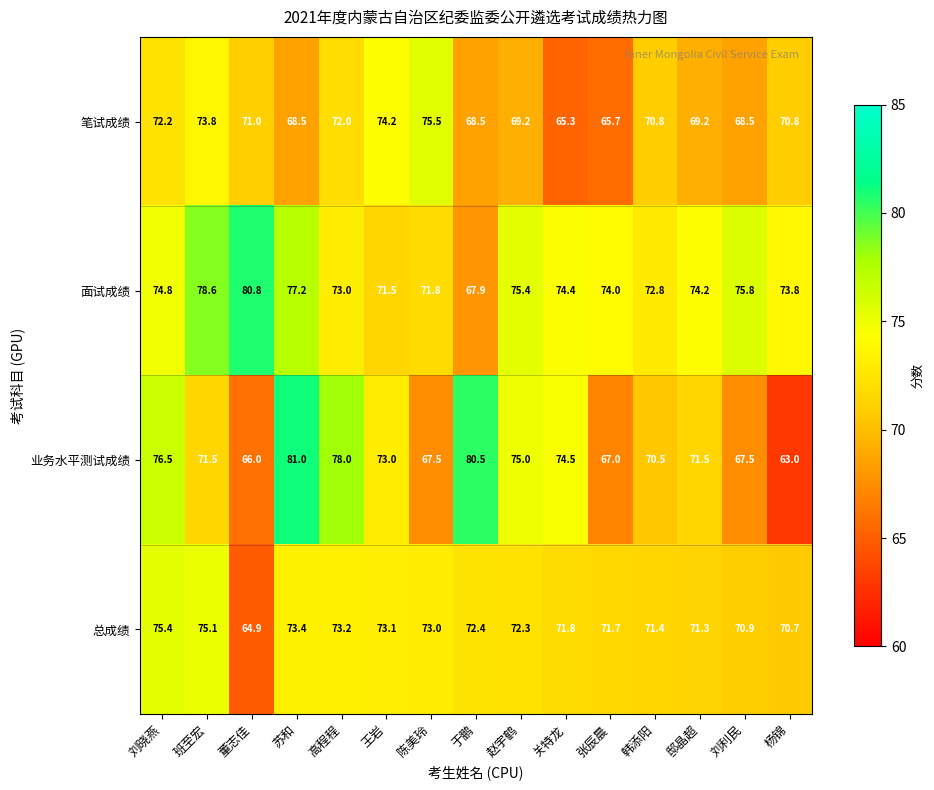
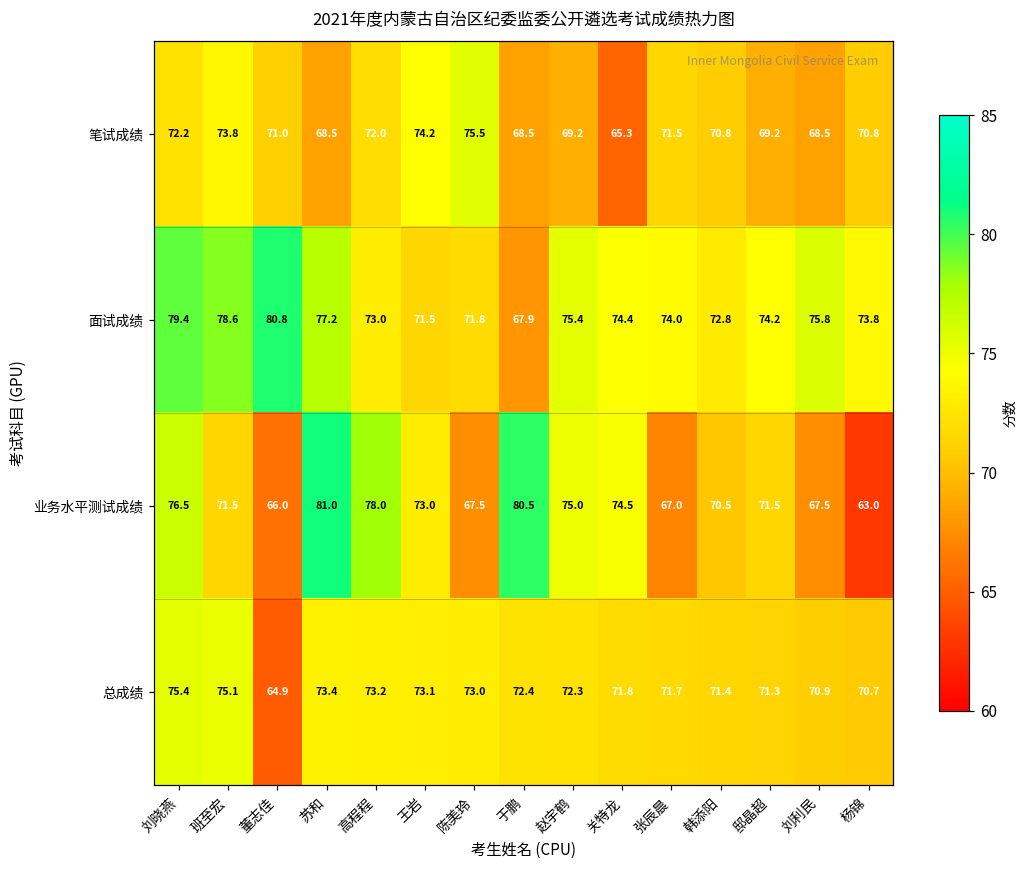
  {
    "笔试成绩": {
      "刘晓燕": 72.2,
      "班至宏": 73.8,
      "董志佳": 71.0,
      "苏和": 68.5,
      "高程程": 72.0,
      "王岩": 74.2,
      "陈美玲": 75.5,
      "于鹏": 68.5,
      "赵宇鹤": 69.2,
      "关特龙": 65.3,
-     "张辰晨": 65.7,
+     "张辰晨": 71.5,
      "韩添阳": 70.8,
      "刘利民": 68.5,
      "杨锦": 70.8
    },
    "面试成绩": {
-     "刘晓燕": 74.8,
+     "刘晓燕": 79.4,
      "班至宏": 78.6,
      "董志佳": 80.8,
      "苏和": 77.2,
      "高程程": 73.0,
      "王岩": 71.5,
      "陈美玲": 71.8,
      "于鹏": 67.9,
      "赵宇鹤": 75.4,
      "关特龙": 74.4,
      "张辰晨": 74.0,
      "韩添阳": 72.8,
      "邸晶超": 74.2,
      "刘利民": 75.8,
      "杨锦": 73.8
    },
    "业务水平测试成绩": {
      "刘晓燕": 76.5,
      "班至宏": 71.5,
      "董志佳": 66.0,
      "苏和": 81.0,
      "高程程": 78.0,
      "王岩": 73.0,
      "陈美玲": 67.5,
      "于鹏": 80.5,
      "赵宇鹤": 75.0,
      "关特龙": 74.5,
      "张辰晨": 67.0,
      "韩添阳": 70.5,
      "邸晶超": 71.5,
      "刘利民": 67.5,
      "杨锦": 63.0
    },
    "总成绩": {
      "刘晓燕": 75.4,
      "班至宏": 75.1,
      "董志佳": 64.9,
      "苏和": 73.4,
      "高程程": 73.2,
      "王岩": 73.1,
      "陈美玲": 73.0,
      "于鹏": 72.4,
      "赵宇鹤": 72.3,
      "关特龙": 71.8,
      "张辰晨": 71.7,
      "韩添阳": 71.4,
      "邸晶超": 71.3,
      "刘利民": 70.9,
      "杨锦": 70.7
    }
  }
